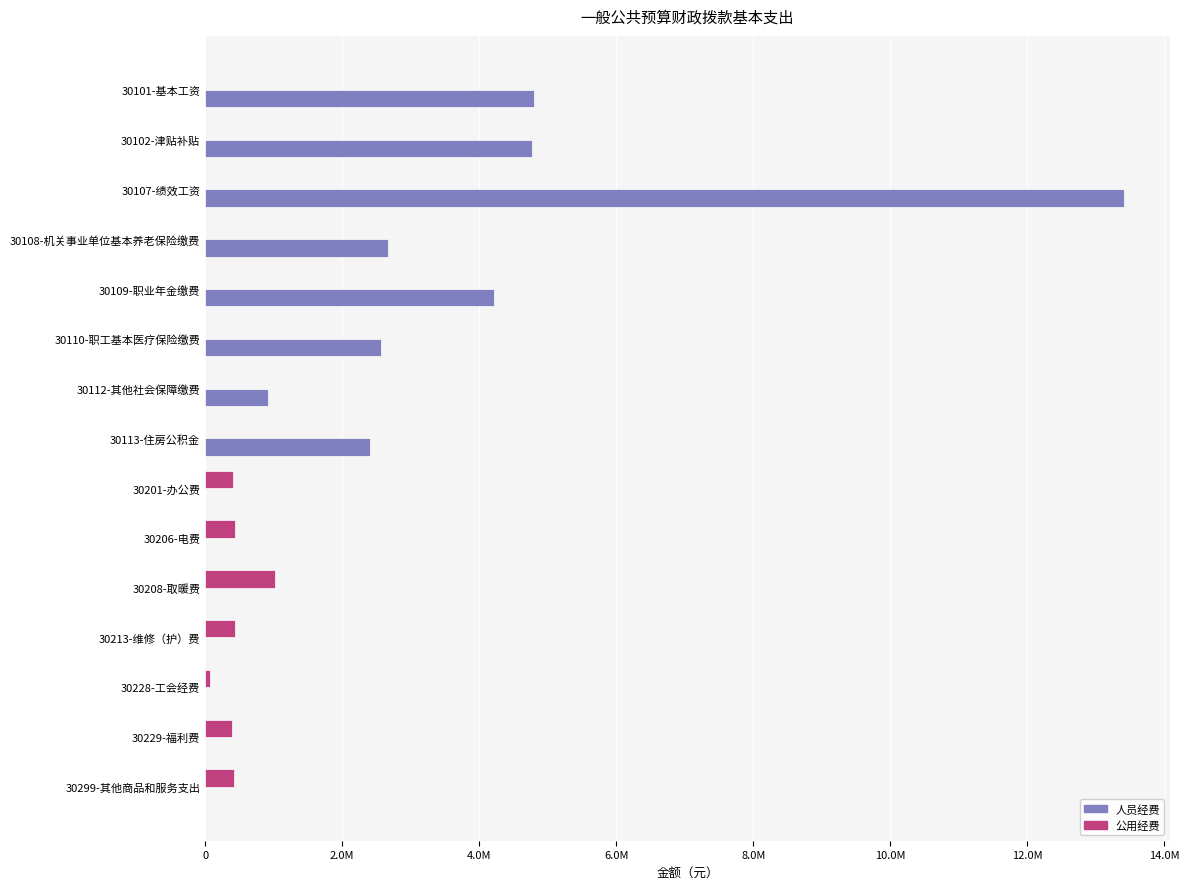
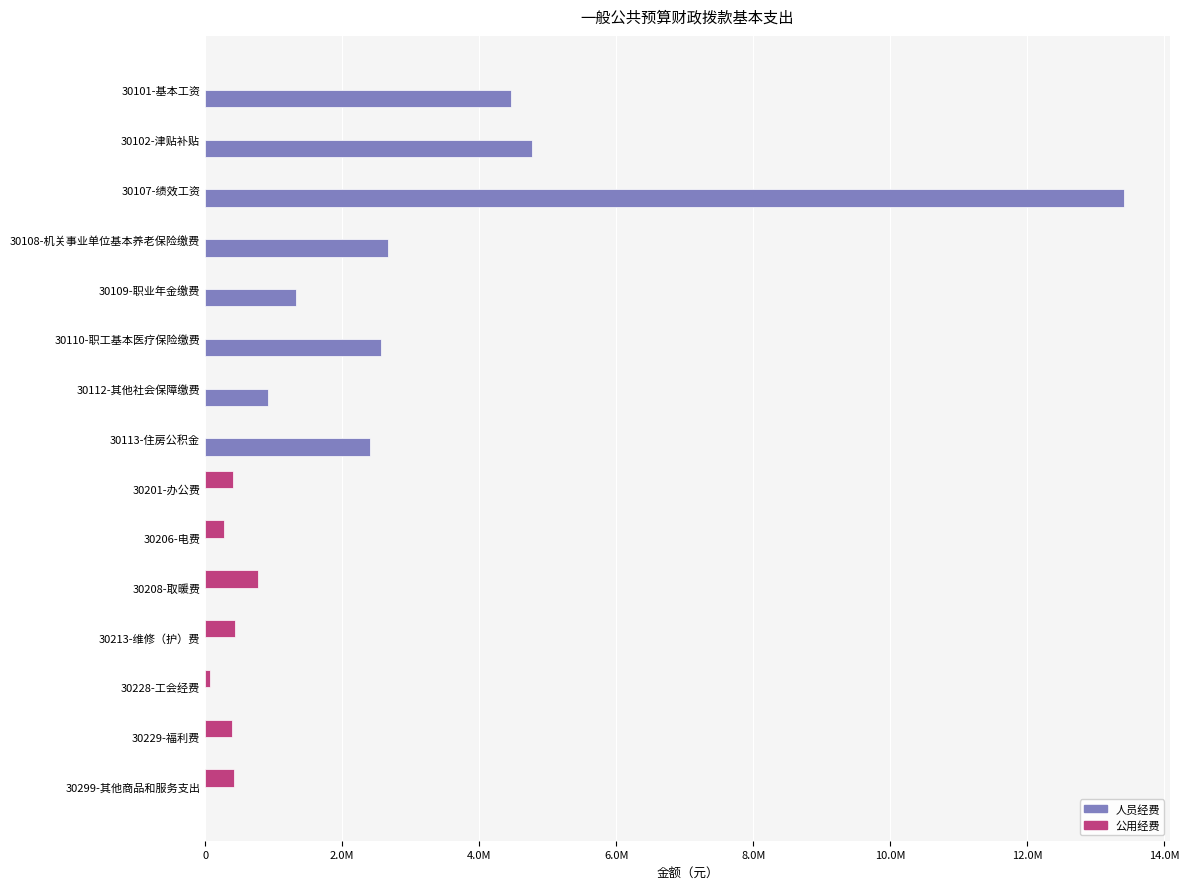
  {
    "人员经费": {
-     "30101-基本工资": 4800000,
+     "30101-基本工资": 4500000,
      "30102-津贴补贴": 4800000,
      "30107-绩效工资": 13400000,
      "30108-机关事业单位基本养老保险缴费": 2700000,
-     "30109-职业年金缴费": 4200000,
+     "30109-职业年金缴费": 1300000,
      "30110-职工基本医疗保险缴费": 2600000,
      "30112-其他社会保障缴费": 900000,
      "30113-住房公积金": 2400000,
      "30201-办公费": 0,
      "30206-电费": 0,
      "30208-取暖费": 0,
      "30213-维修（护）费": 0,
      "30228-工会经费": 0,
      "30229-福利费": 0,
      "30299-其他商品和服务支出": 0
    },
    "公用经费": {
      "30101-基本工资": 0,
      "30102-津贴补贴": 0,
      "30107-绩效工资": 0,
      "30108-机关事业单位基本养老保险缴费": 0,
      "30109-职业年金缴费": 0,
      "30110-职工基本医疗保险缴费": 0,
      "30112-其他社会保障缴费": 0,
      "30113-住房公积金": 0,
      "30201-办公费": 400000,
-     "30206-电费": 400000,
-     "30208-取暖费": 1000000,
+     "30206-电费": 300000,
+     "30208-取暖费": 800000,
      "30213-维修（护）费": 400000,
      "30228-工会经费": 100000,
      "30229-福利费": 400000,
      "30299-其他商品和服务支出": 400000
    }
  }
